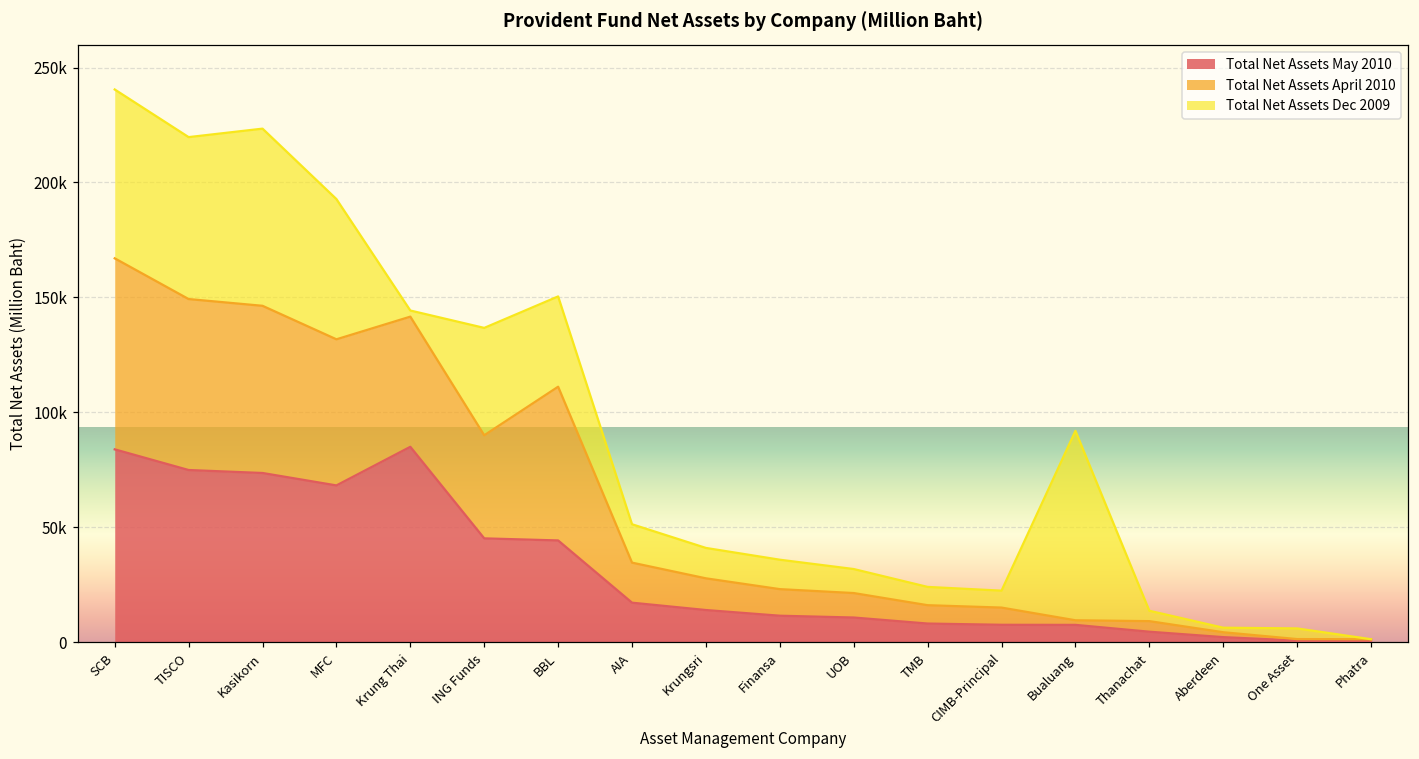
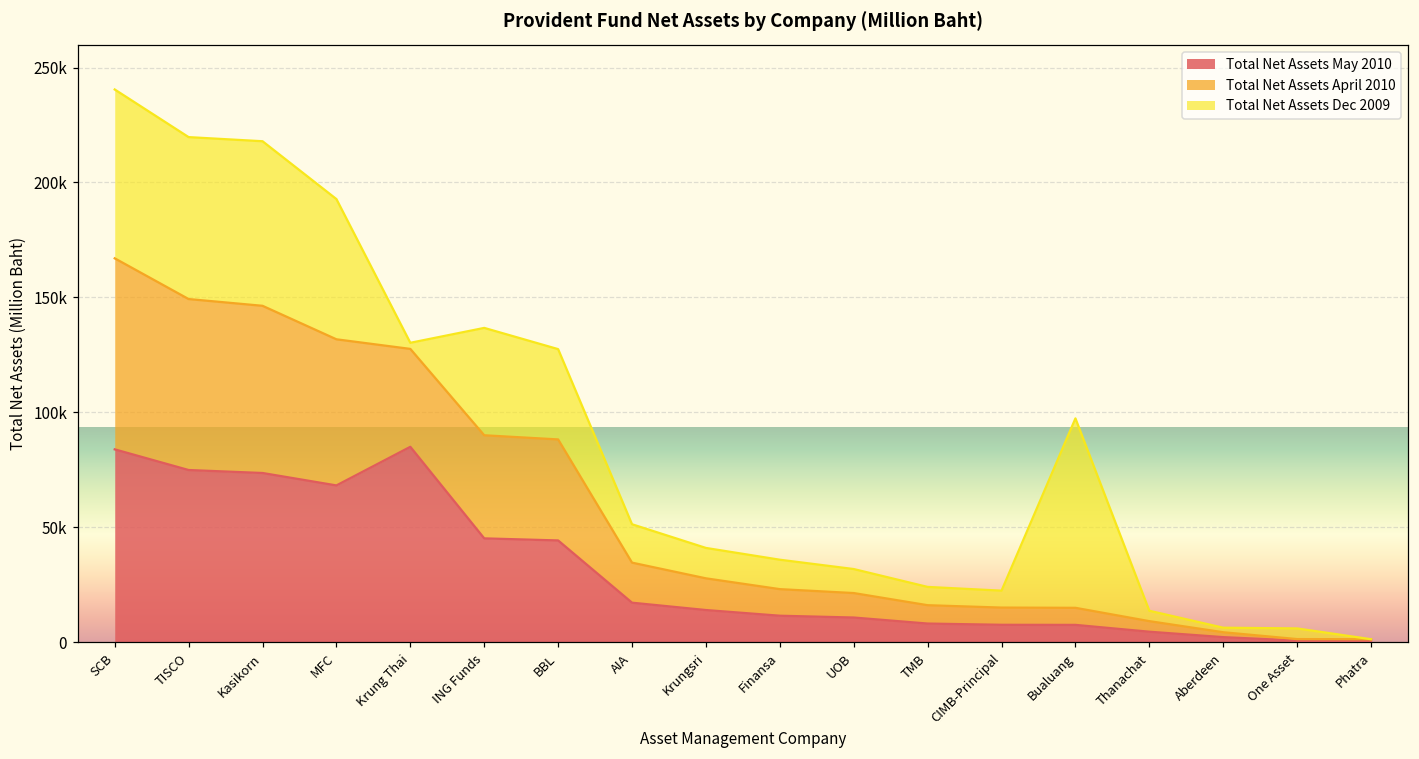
  {
    "Total Net Assets May 2010": {
      "SCB": 84000,
      "TISCO": 75000,
      "Kasikorn": 74000,
      "MFC": 68000,
      "Krung Thai": 85000,
      "ING Funds": 45000,
      "BBL": 44000,
      "AIA": 17000,
      "Krungsri": 14000,
      "Finansa": 11000,
      "UOB": 11000,
      "TMB": 8000,
      "CIMB-Principal": 8000,
      "Bualuang": 7000,
      "Thanachat": 5000,
      "Aberdeen": 2000
    },
    "Total Net Assets April 2010": {
      "SCB": 83000,
      "TISCO": 74000,
      "Kasikorn": 73000,
      "MFC": 64000,
-     "Krung Thai": 57000,
+     "Krung Thai": 43000,
      "ING Funds": 45000,
-     "BBL": 67000,
+     "BBL": 44000,
      "AIA": 17000,
      "Krungsri": 14000,
      "Finansa": 12000,
      "UOB": 11000,
      "TMB": 8000,
      "CIMB-Principal": 7000,
-     "Bualuang": 2000,
+     "Bualuang": 7000,
      "Thanachat": 5000,
      "Aberdeen": 2000
    },
    "Total Net Assets Dec 2009": {
      "SCB": 73000,
      "TISCO": 70000,
-     "Kasikorn": 77000,
+     "Kasikorn": 72000,
      "MFC": 61000,
      "Krung Thai": 3000,
      "ING Funds": 47000,
      "BBL": 39000,
      "AIA": 17000,
      "Krungsri": 13000,
      "Finansa": 13000,
      "UOB": 10000,
      "TMB": 8000,
      "CIMB-Principal": 7000,
      "Bualuang": 82000,
      "Thanachat": 5000,
      "Aberdeen": 2000,
      "One Asset": 5000
    }
  }
